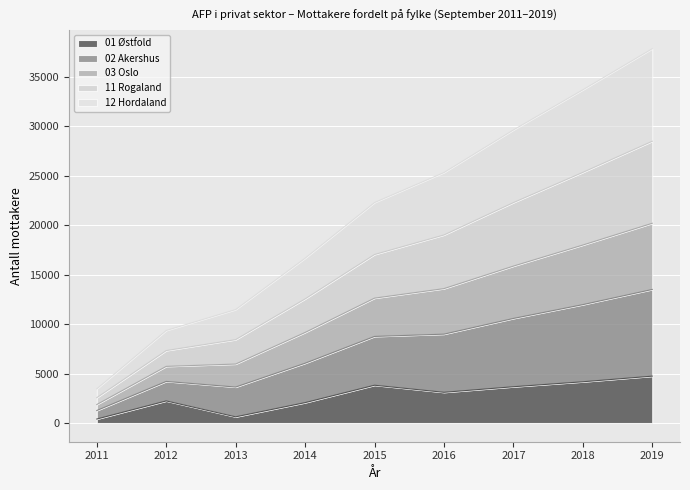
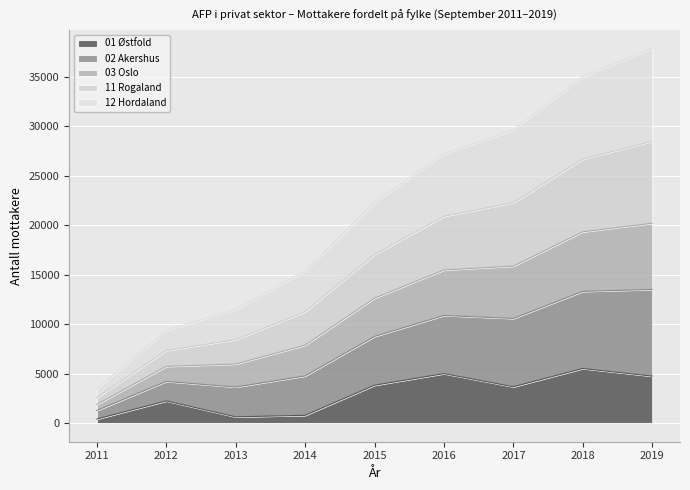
  {
    "01 Østfold": {
      "2011": 0,
      "2012": 2000,
      "2013": 1000,
-     "2014": 2000,
+     "2014": 1000,
      "2015": 4000,
-     "2016": 3000,
+     "2016": 5000,
      "2017": 4000,
-     "2018": 4000,
+     "2018": 6000,
      "2019": 5000
    }
  }
